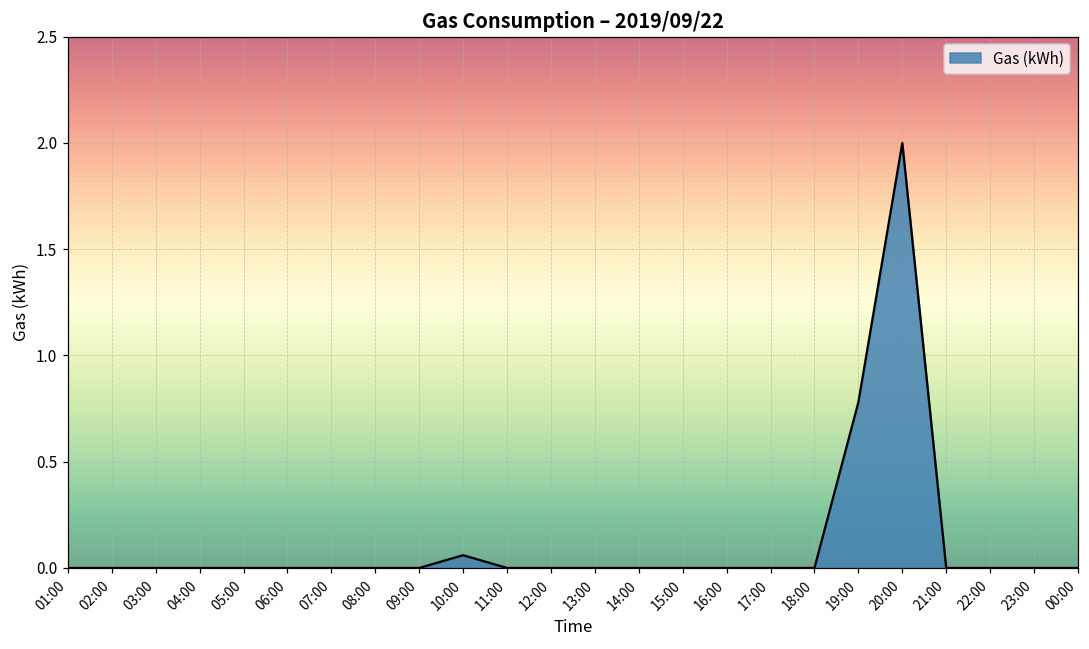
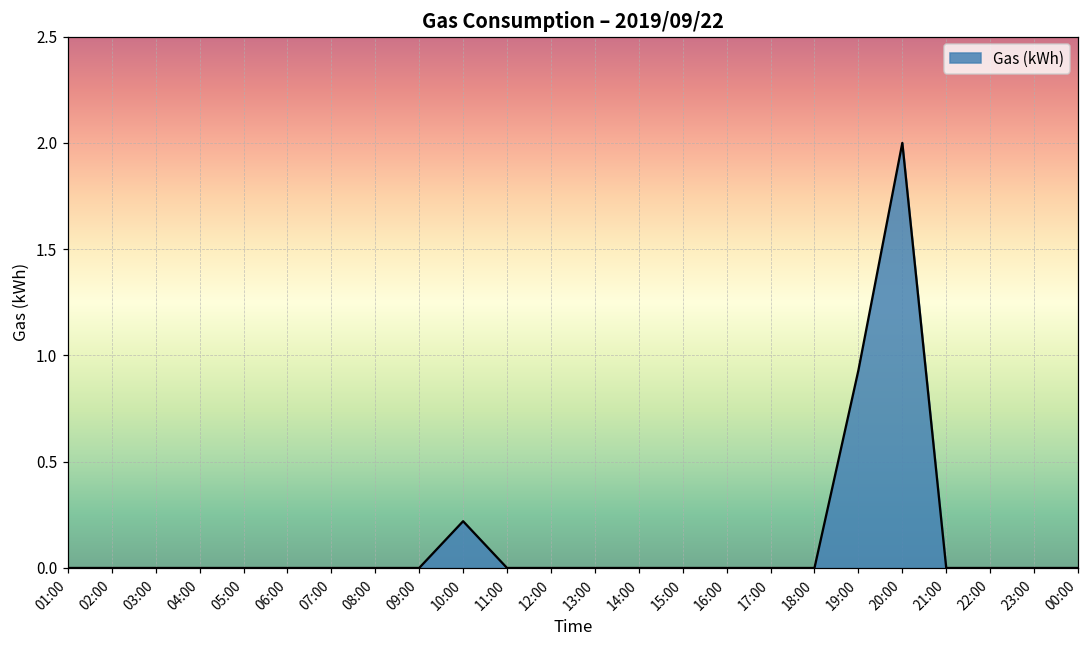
  {
    "01:00": 0.00,
    "02:00": 0.00,
    "03:00": 0.00,
    "04:00": 0.00,
    "05:00": 0.00,
    "06:00": 0.00,
    "07:00": 0.00,
    "08:00": 0.00,
    "09:00": 0.00,
-   "10:00": 0.06,
+   "10:00": 0.22,
    "11:00": 0.00,
    "12:00": 0.00,
    "13:00": 0.00,
    "14:00": 0.00,
    "15:00": 0.00,
    "16:00": 0.00,
    "17:00": 0.00,
    "18:00": 0.00,
-   "19:00": 0.78,
+   "19:00": 0.93,
    "20:00": 2.00,
    "21:00": 0.00,
    "22:00": 0.00,
    "23:00": 0.00,
    "00:00": 0.00
  }
